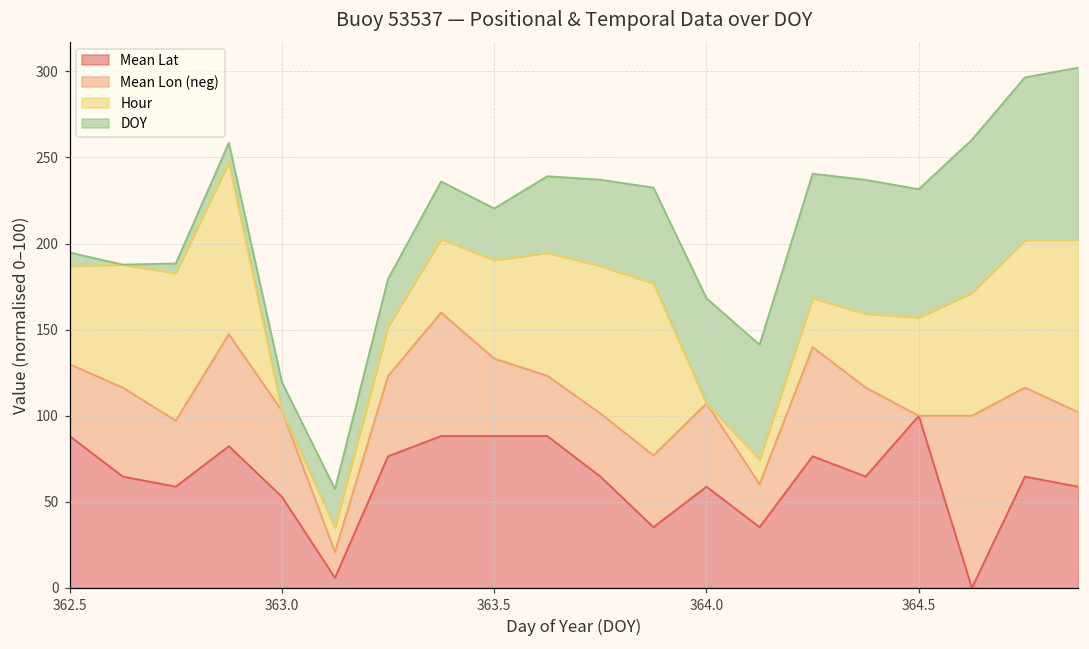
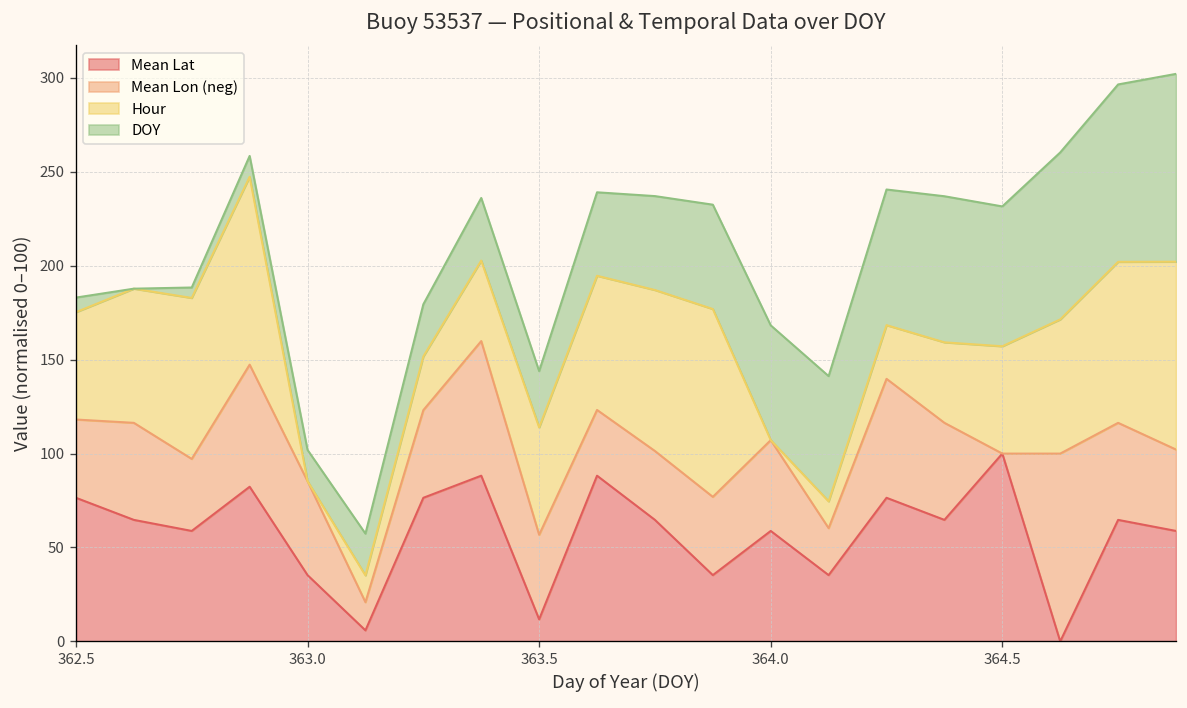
  {
    "Mean Lat": {
-     "362.5": 88,
-     "363.0": 53,
-     "363.5": 88,
+     "362.5": 76,
+     "363.0": 35,
+     "363.5": 12,
      "364.0": 59
    },
    "DOY": {
      "362.5": 8,
      "363.0": 17,
      "363.5": 30,
      "364.0": 61,
      "364.5": 74
    }
  }
